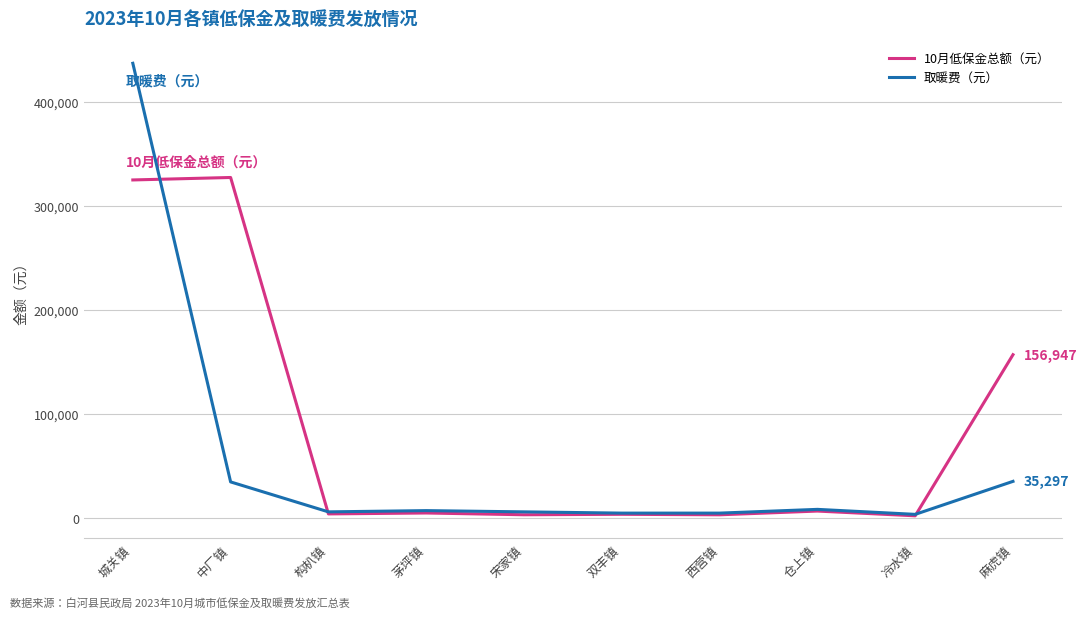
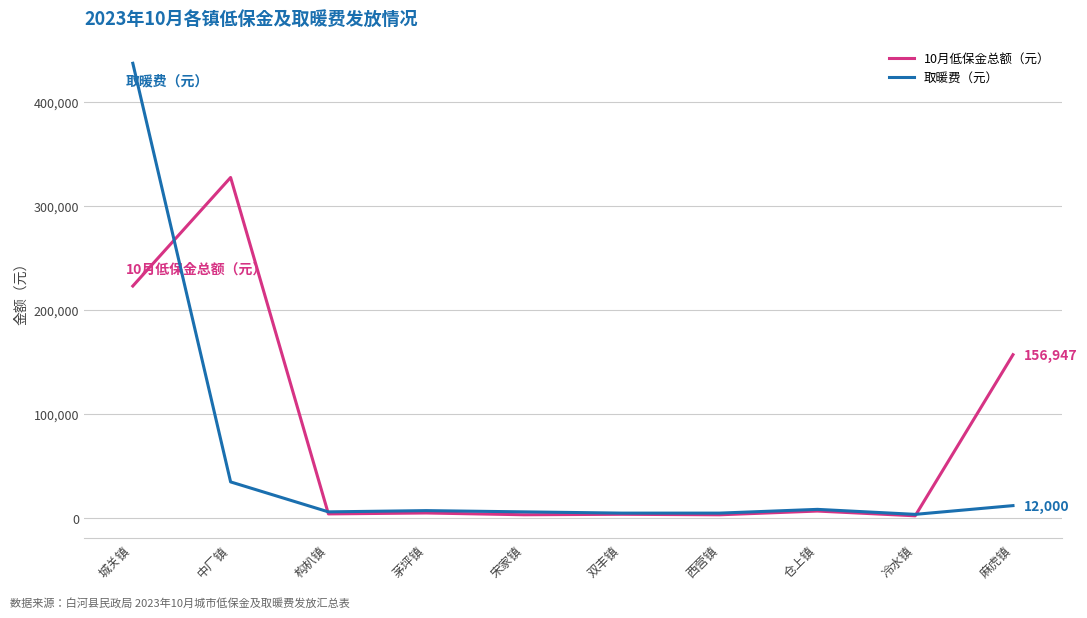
  {
    "10月低保金总额（元）": {
-     "城关镇": "325,000",
+     "城关镇": "223,000",
      "中厂镇": "327,000",
      "宋家镇": "3,000"
    },
    "取暖费（元）": {
-     "麻虎镇": "35,297"
+     "麻虎镇": "12,000"
    }
  }
